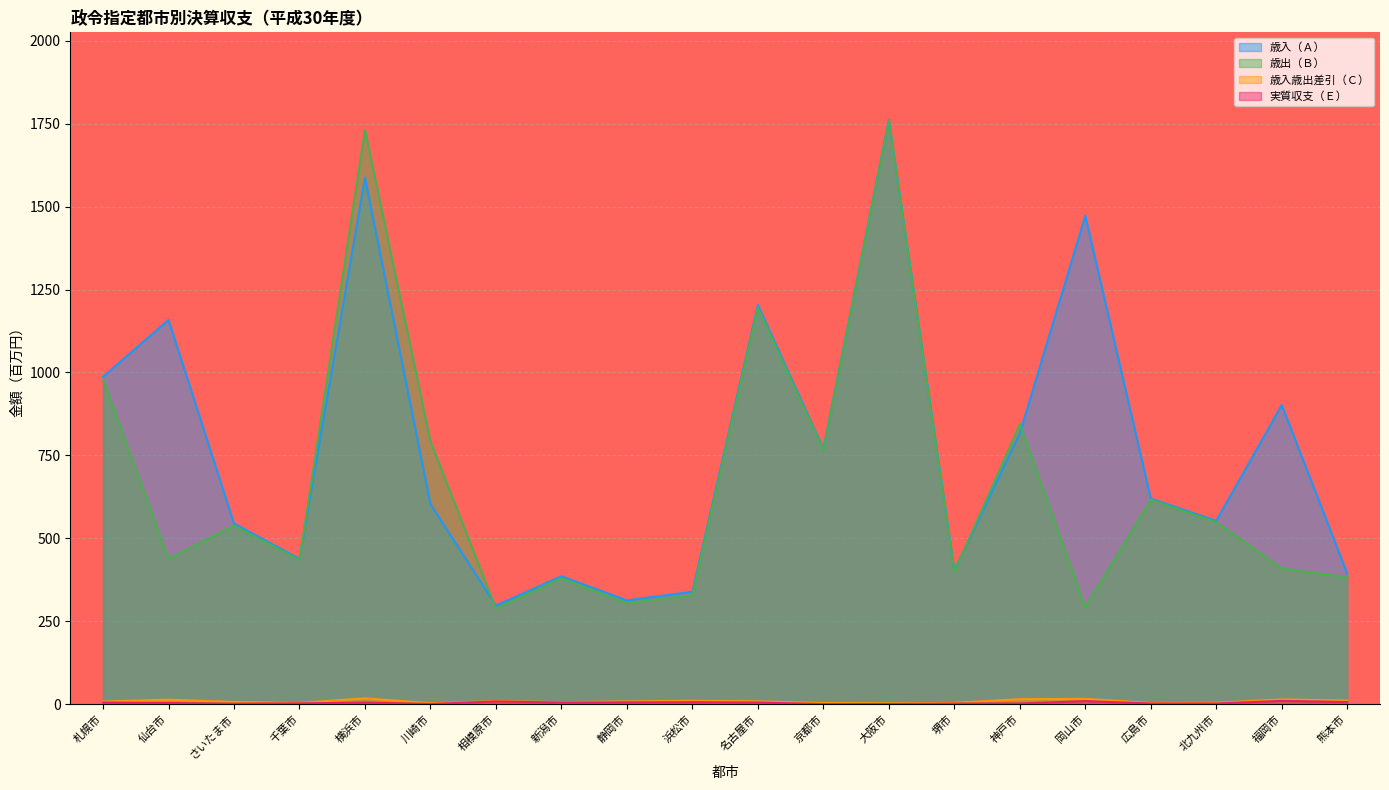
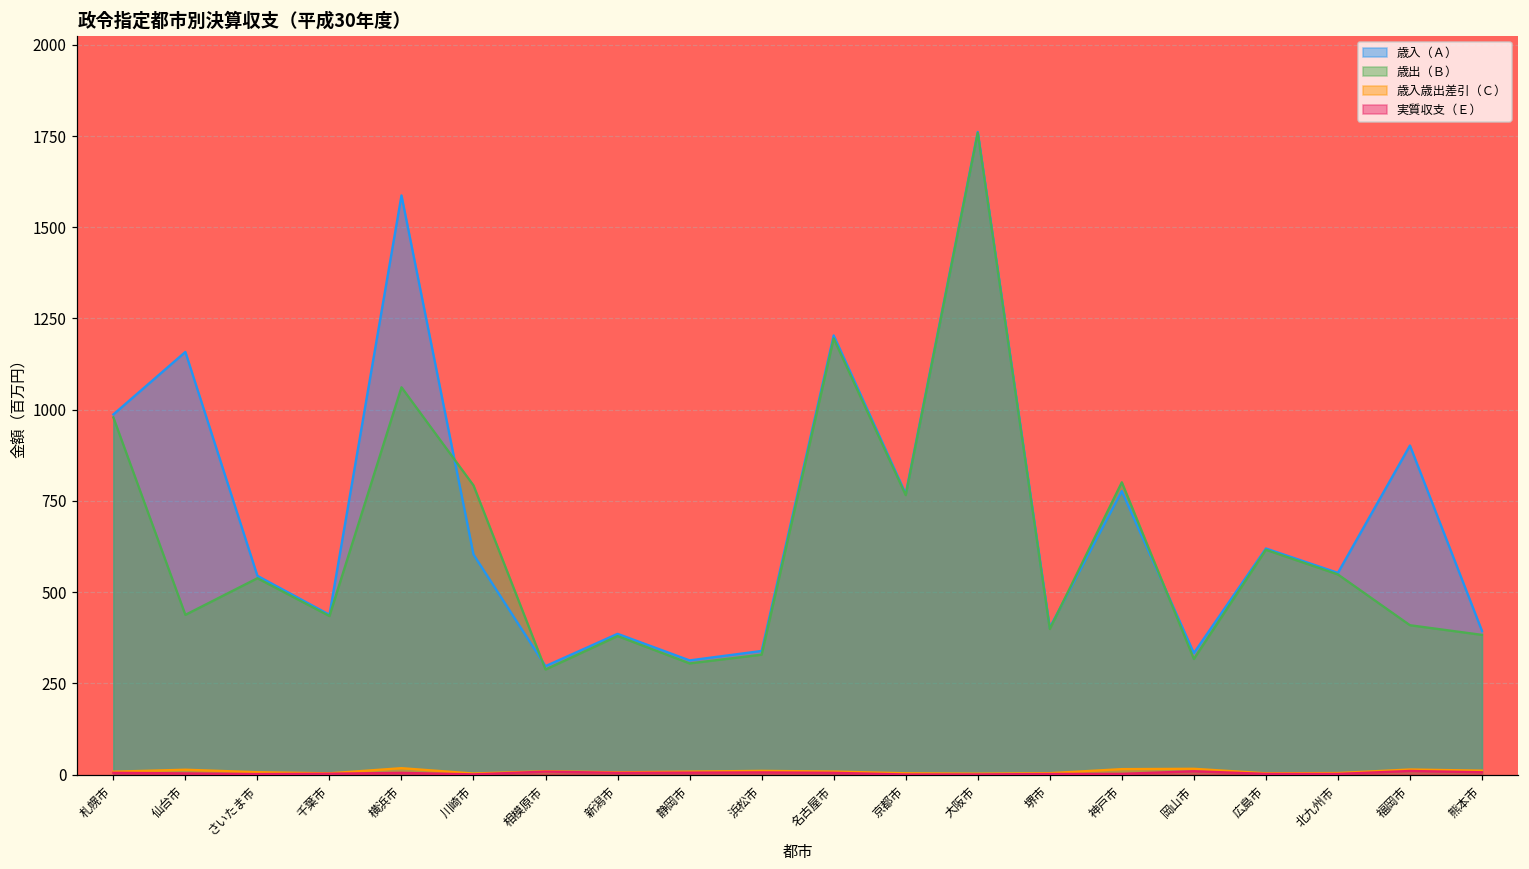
  {
    "歳入（Ａ）": {
      "札幌市": 990,
      "仙台市": 1160,
      "横浜市": 1590,
      "川崎市": 600,
      "相模原市": 300,
      "静岡市": 310,
      "浜松市": 340,
      "名古屋市": 1200,
-     "神戸市": 820,
-     "岡山市": 1470,
+     "神戸市": 780,
+     "岡山市": 330,
      "福岡市": 900,
      "熊本市": 390
    },
    "歳出（Ｂ）": {
      "札幌市": 980,
      "仙台市": 440,
-     "横浜市": 1730,
+     "横浜市": 1060,
      "川崎市": 790,
      "相模原市": 290,
      "静岡市": 300,
      "浜松市": 330,
      "名古屋市": 1200,
-     "神戸市": 840,
-     "岡山市": 290,
+     "神戸市": 800,
+     "岡山市": 320,
      "福岡市": 410,
      "熊本市": 380
    },
    "歳入歳出差引（Ｃ）": {
      "仙台市": 10,
      "横浜市": 20,
      "神戸市": 20
    },
    "実質収支（Ｅ）": {
      "仙台市": 0,
      "横浜市": 0,
      "神戸市": 0
    }
  }
